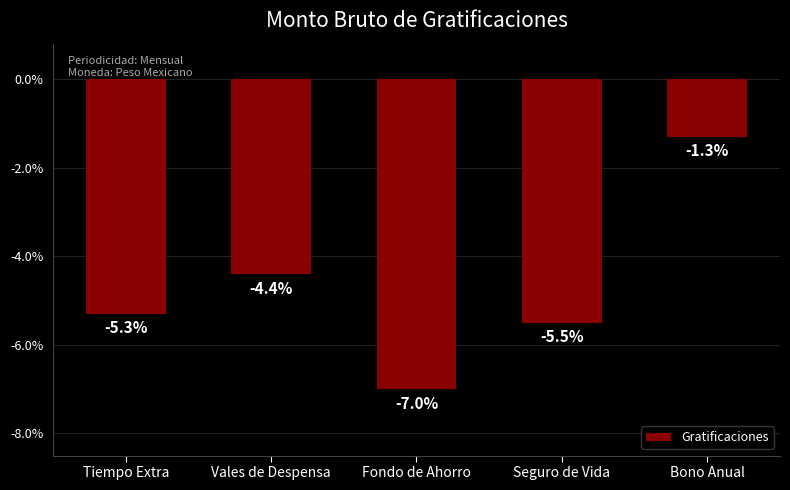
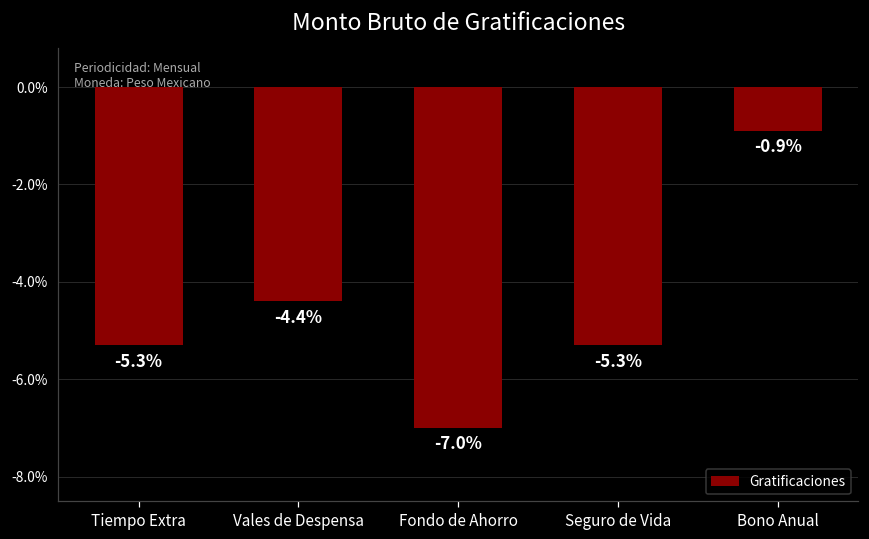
  {
    "Tiempo Extra": "-5.3%",
    "Vales de Despensa": "-4.4%",
    "Fondo de Ahorro": "-7.0%",
-   "Seguro de Vida": "-5.5%",
-   "Bono Anual": "-1.3%"
+   "Seguro de Vida": "-5.3%",
+   "Bono Anual": "-0.9%"
  }
